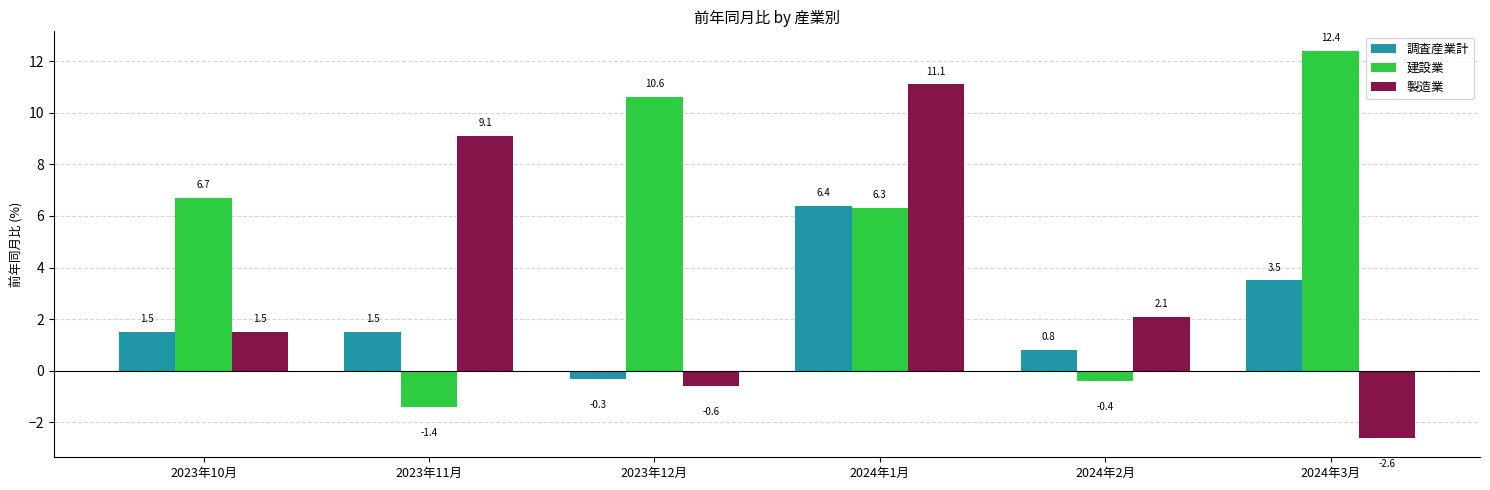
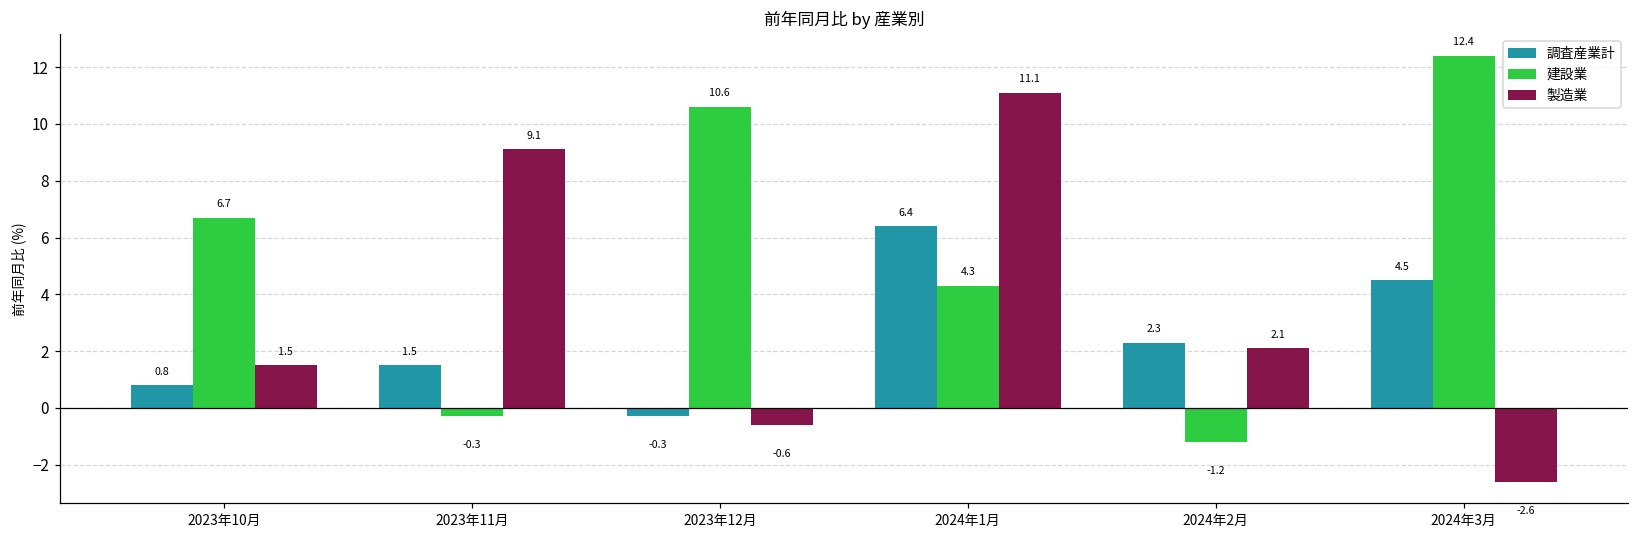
  {
    "調査産業計": {
-     "2023年10月": 1.5,
+     "2023年10月": 0.8,
      "2023年11月": 1.5,
      "2023年12月": -0.3,
      "2024年1月": 6.4,
-     "2024年2月": 0.8,
-     "2024年3月": 3.5
+     "2024年2月": 2.3,
+     "2024年3月": 4.5
    },
    "建設業": {
      "2023年10月": 6.7,
-     "2023年11月": -1.4,
+     "2023年11月": -0.3,
      "2023年12月": 10.6,
-     "2024年1月": 6.3,
-     "2024年2月": -0.4,
+     "2024年1月": 4.3,
+     "2024年2月": -1.2,
      "2024年3月": 12.4
    },
    "製造業": {
      "2023年10月": 1.5,
      "2023年11月": 9.1,
      "2023年12月": -0.6,
      "2024年1月": 11.1,
      "2024年2月": 2.1,
      "2024年3月": -2.6
    }
  }
